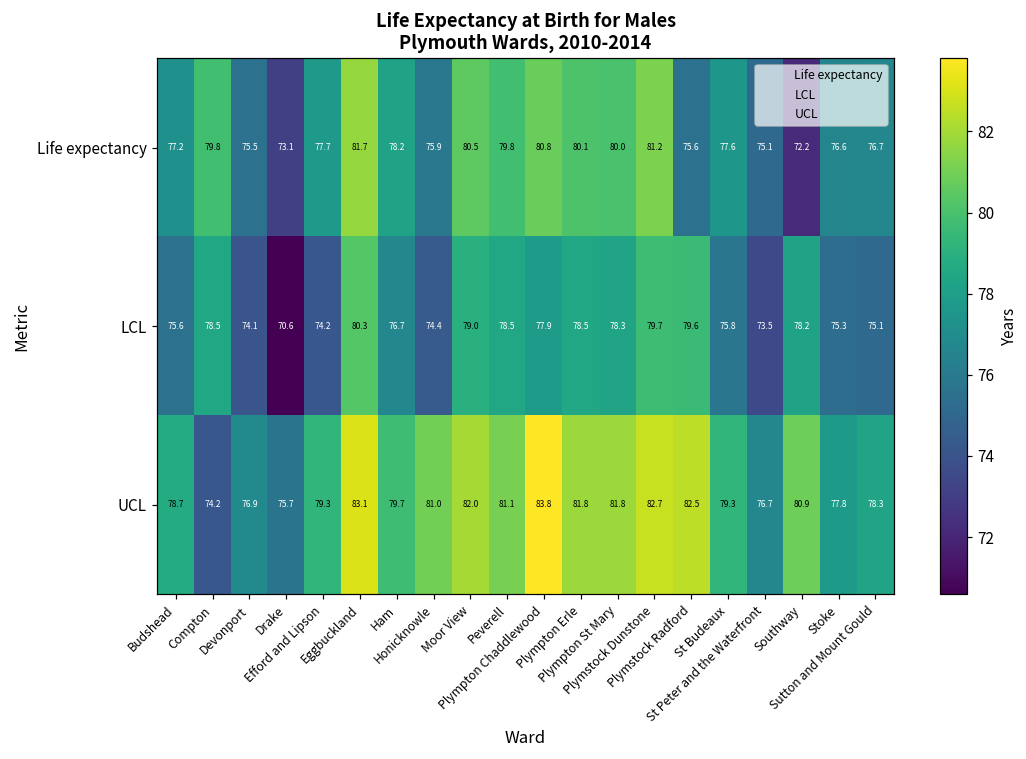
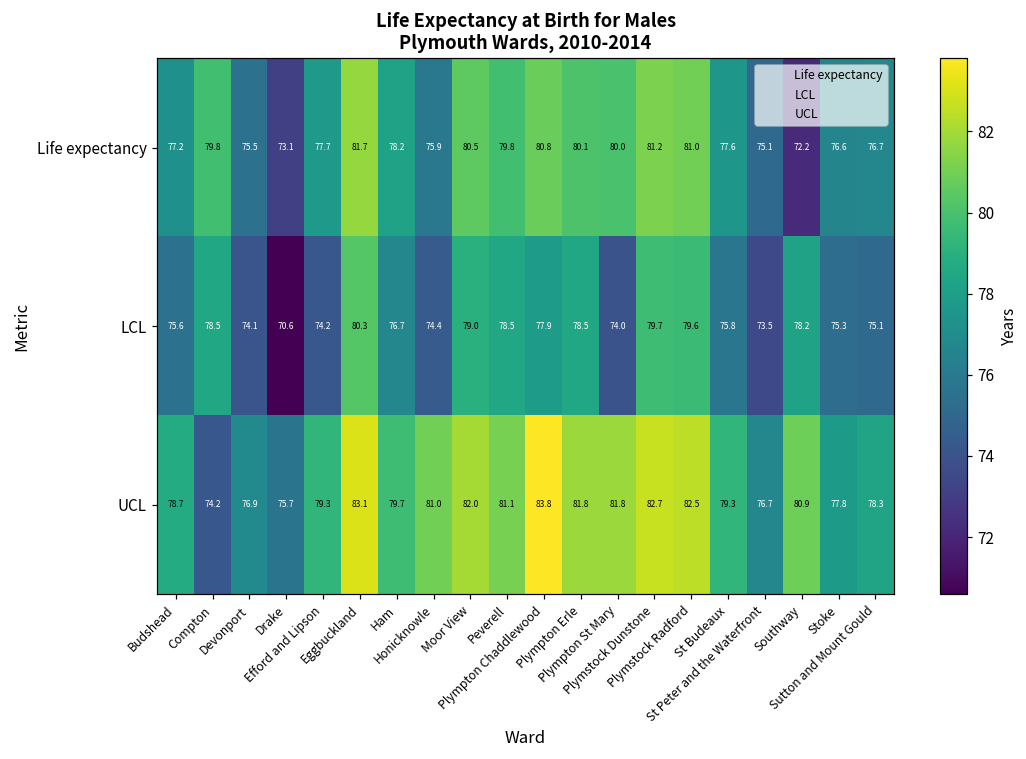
  {
    "Life expectancy": {
      "Budshead": 77.2,
      "Compton": 79.8,
      "Devonport": 75.5,
      "Drake": 73.1,
      "Efford and Lipson": 77.7,
      "Eggbuckland": 81.7,
      "Ham": 78.2,
      "Honicknowle": 75.9,
      "Moor View": 80.5,
      "Peverell": 79.8,
      "Plympton Chaddlewood": 80.8,
      "Plympton Erle": 80.1,
      "Plympton St Mary": 80.0,
      "Plymstock Dunstone": 81.2,
-     "Plymstock Radford": 75.6,
+     "Plymstock Radford": 81.0,
      "St Budeaux": 77.6,
      "St Peter and the Waterfront": 75.1,
      "Southway": 72.2,
      "Stoke": 76.6,
      "Sutton and Mount Gould": 76.7
    },
    "LCL": {
      "Budshead": 75.6,
      "Compton": 78.5,
      "Devonport": 74.1,
      "Drake": 70.6,
      "Efford and Lipson": 74.2,
      "Eggbuckland": 80.3,
      "Ham": 76.7,
      "Honicknowle": 74.4,
      "Moor View": 79.0,
      "Peverell": 78.5,
      "Plympton Chaddlewood": 77.9,
      "Plympton Erle": 78.5,
-     "Plympton St Mary": 78.3,
+     "Plympton St Mary": 74.0,
      "Plymstock Dunstone": 79.7,
      "Plymstock Radford": 79.6,
      "St Budeaux": 75.8,
      "St Peter and the Waterfront": 73.5,
      "Southway": 78.2,
      "Stoke": 75.3,
      "Sutton and Mount Gould": 75.1
    },
    "UCL": {
      "Budshead": 78.7,
      "Compton": 74.2,
      "Devonport": 76.9,
      "Drake": 75.7,
      "Efford and Lipson": 79.3,
      "Eggbuckland": 83.1,
      "Ham": 79.7,
      "Honicknowle": 81.0,
      "Moor View": 82.0,
      "Peverell": 81.1,
      "Plympton Chaddlewood": 83.8,
      "Plympton Erle": 81.8,
      "Plympton St Mary": 81.8,
      "Plymstock Dunstone": 82.7,
      "Plymstock Radford": 82.5,
      "St Budeaux": 79.3,
      "St Peter and the Waterfront": 76.7,
      "Southway": 80.9,
      "Stoke": 77.8,
      "Sutton and Mount Gould": 78.3
    }
  }
